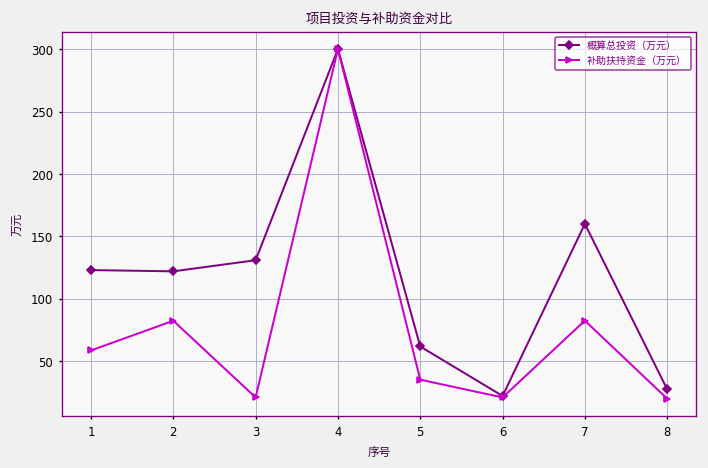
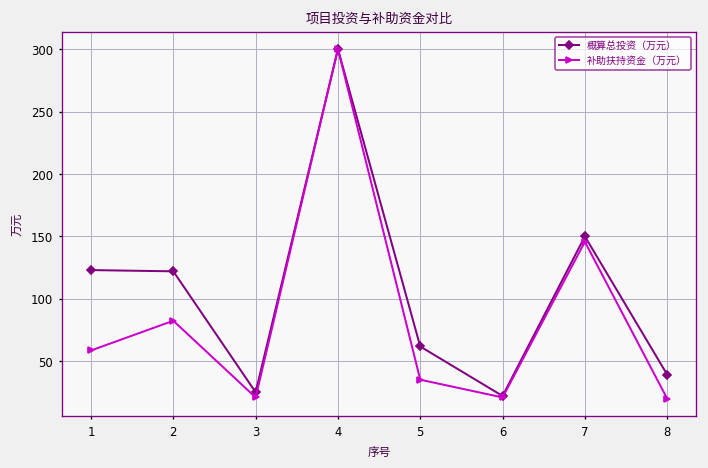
  {
    "概算总投资（万元）": {
      "1": 123,
      "2": 122,
-     "3": 131,
+     "3": 25,
      "5": 62,
-     "7": 160,
-     "8": 28
+     "7": 150,
+     "8": 39
    },
    "补助扶持资金（万元）": {
      "1": 59,
      "2": 82,
      "3": 21,
      "5": 35,
-     "7": 83,
+     "7": 146,
      "8": 20
    }
  }
